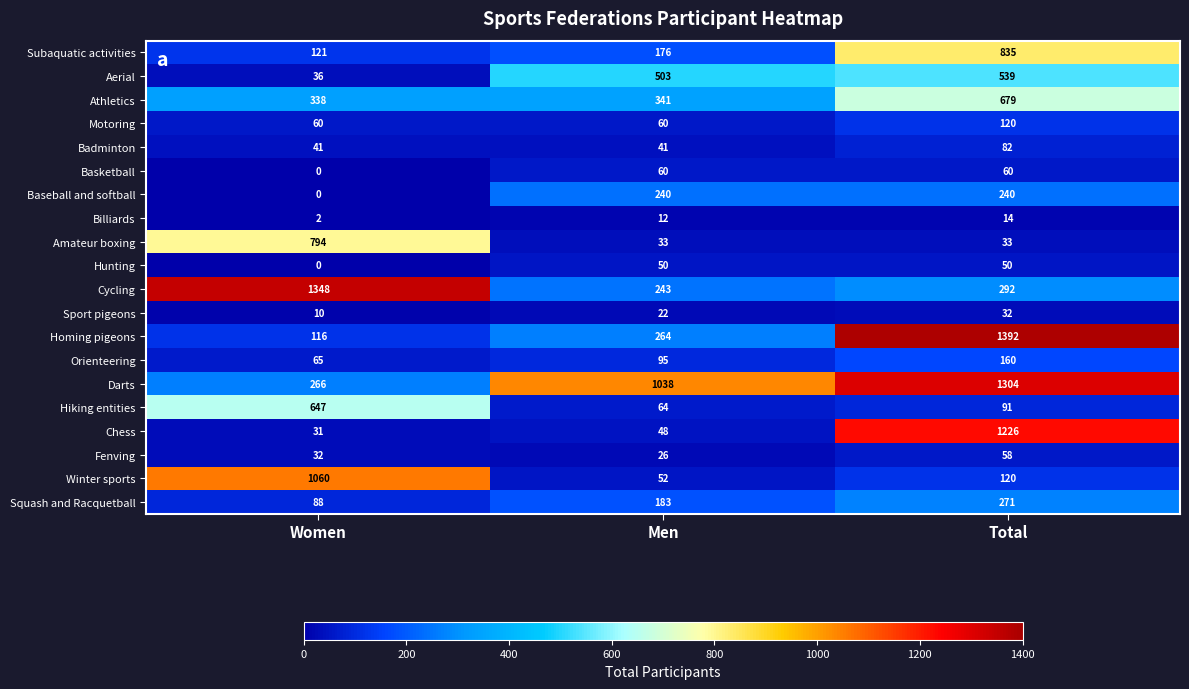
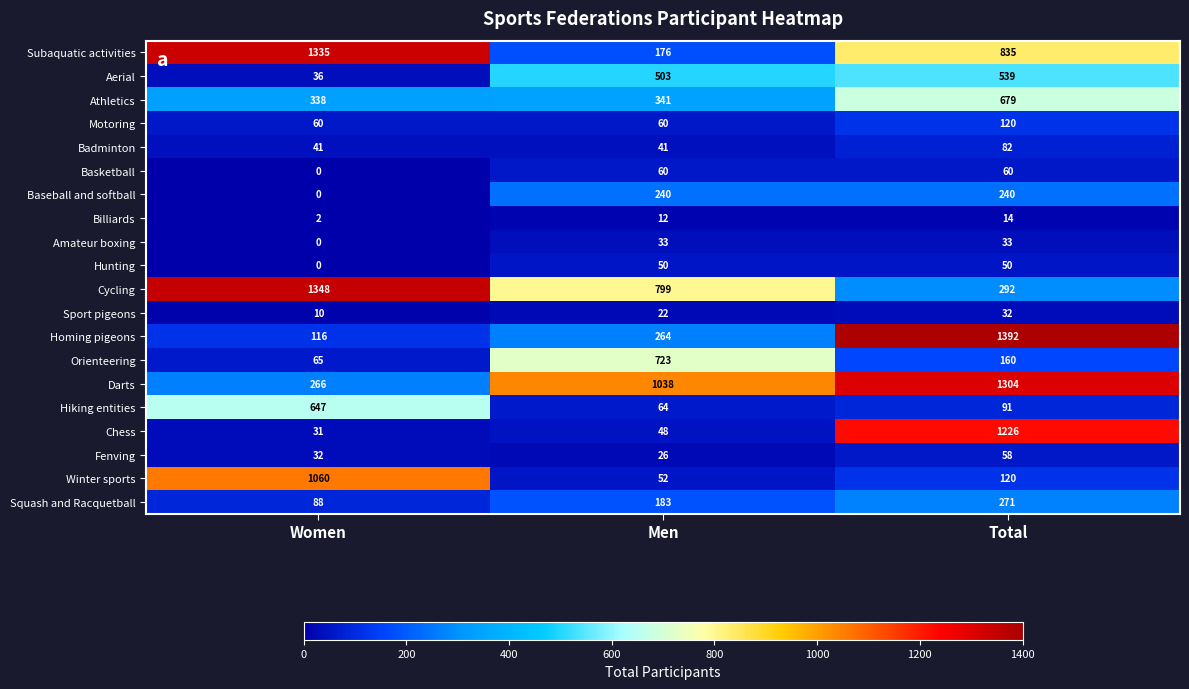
  {
    "Subaquatic activities": {
-     "Women": 121,
+     "Women": 1335,
      "Men": 176,
      "Total": 835
    },
    "Aerial": {
      "Women": 36,
      "Men": 503,
      "Total": 539
    },
    "Athletics": {
      "Women": 338,
      "Men": 341,
      "Total": 679
    },
    "Motoring": {
      "Women": 60,
      "Men": 60,
      "Total": 120
    },
    "Badminton": {
      "Women": 41,
      "Men": 41,
      "Total": 82
    },
    "Basketball": {
      "Women": 0,
      "Men": 60,
      "Total": 60
    },
    "Baseball and softball": {
      "Women": 0,
      "Men": 240,
      "Total": 240
    },
    "Billiards": {
      "Women": 2,
      "Men": 12,
      "Total": 14
    },
    "Amateur boxing": {
-     "Women": 794,
+     "Women": 0,
      "Men": 33,
      "Total": 33
    },
    "Hunting": {
      "Women": 0,
      "Men": 50,
      "Total": 50
    },
    "Cycling": {
      "Women": 1348,
-     "Men": 243,
+     "Men": 799,
      "Total": 292
    },
    "Sport pigeons": {
      "Women": 10,
      "Men": 22,
      "Total": 32
    },
    "Homing pigeons": {
      "Women": 116,
      "Men": 264,
      "Total": 1392
    },
    "Orienteering": {
      "Women": 65,
-     "Men": 95,
+     "Men": 723,
      "Total": 160
    },
    "Darts": {
      "Women": 266,
      "Men": 1038,
      "Total": 1304
    },
    "Hiking entities": {
      "Women": 647,
      "Men": 64,
      "Total": 91
    },
    "Chess": {
      "Women": 31,
      "Men": 48,
      "Total": 1226
    },
    "Fenving": {
      "Women": 32,
      "Men": 26,
      "Total": 58
    },
    "Winter sports": {
      "Women": 1060,
      "Men": 52,
      "Total": 120
    },
    "Squash and Racquetball": {
      "Women": 88,
      "Men": 183,
      "Total": 271
    }
  }
